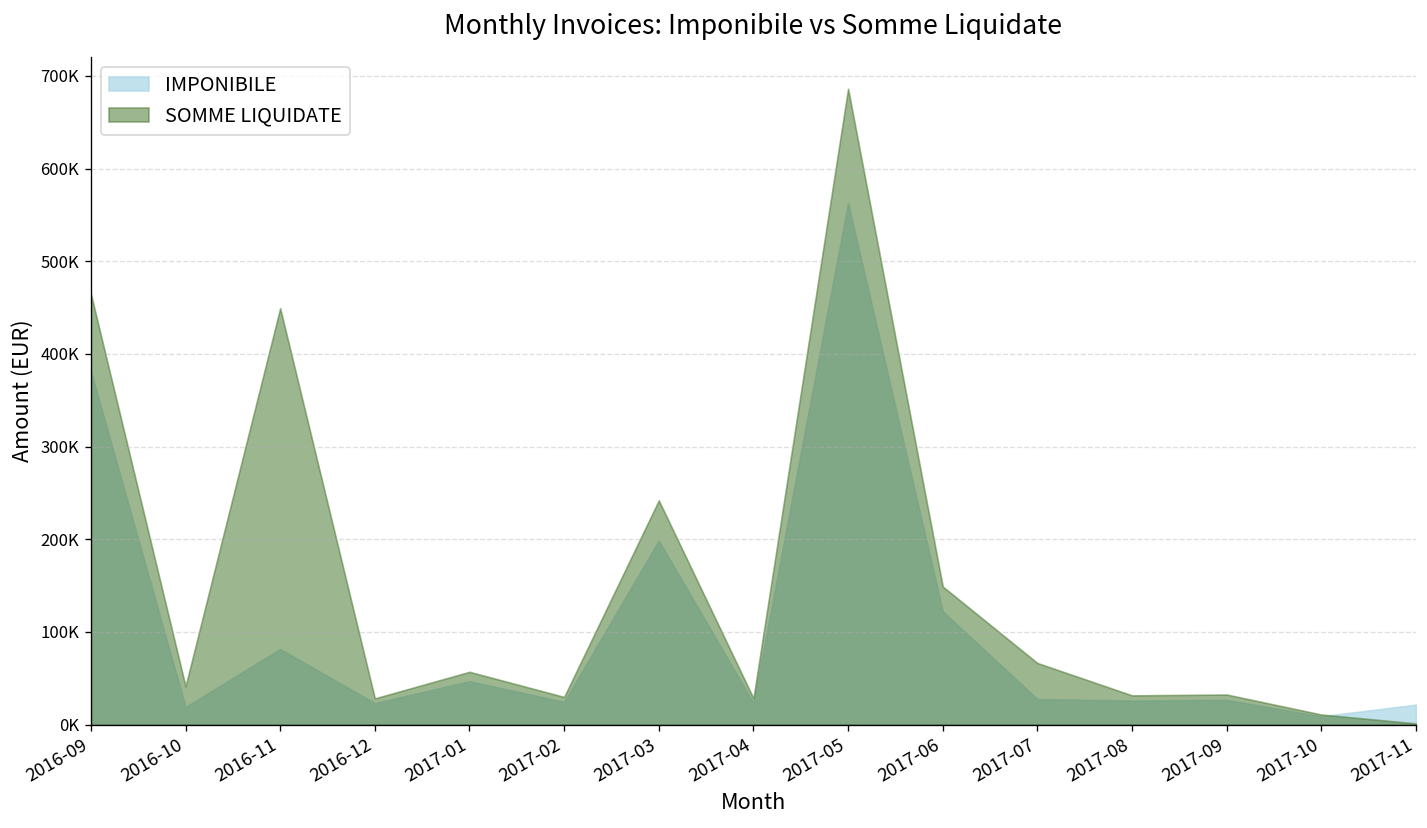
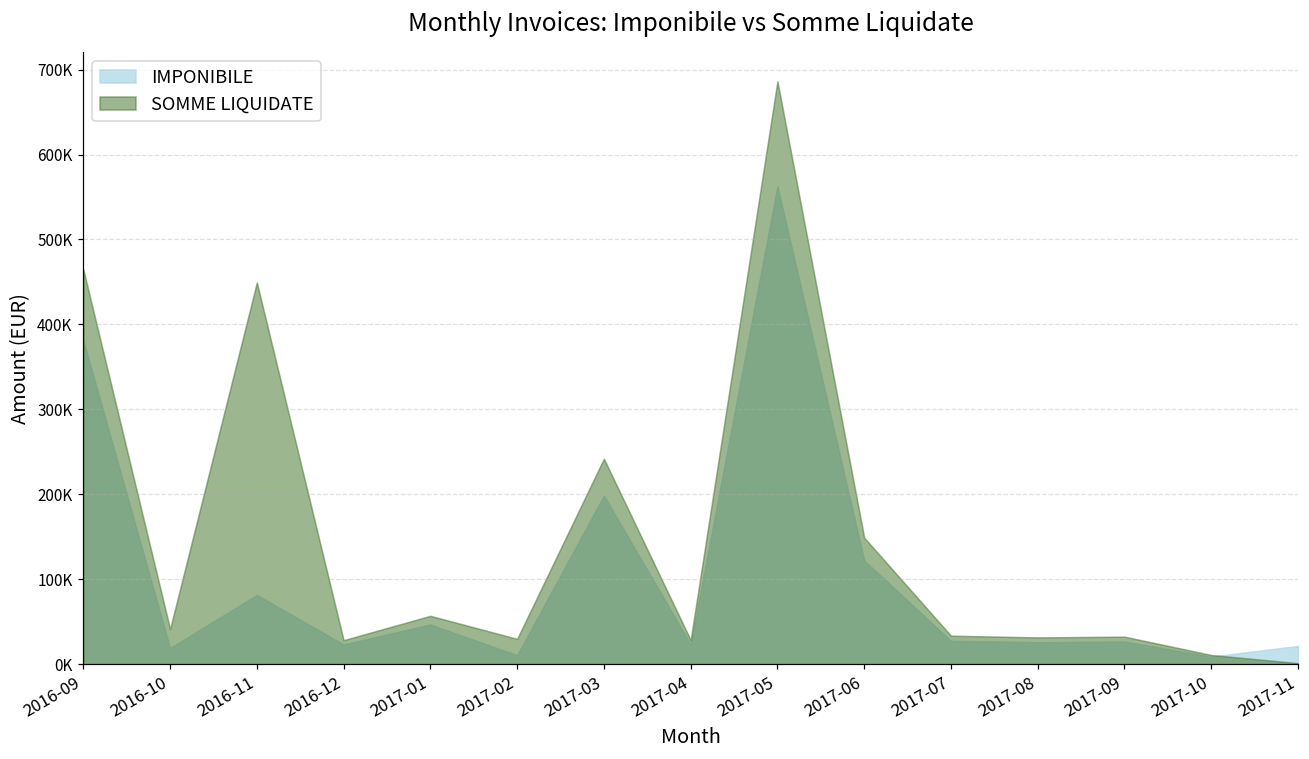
  {
    "IMPONIBILE": {
      "2016-09": 380000,
      "2016-10": 20000,
      "2016-11": 80000,
      "2016-12": 20000,
      "2017-01": 50000,
-     "2017-02": 20000,
+     "2017-02": 10000,
      "2017-03": 200000,
      "2017-04": 20000,
      "2017-05": 560000,
      "2017-06": 120000,
      "2017-07": 30000,
      "2017-08": 30000,
      "2017-09": 30000,
      "2017-11": 20000
    },
    "SOMME LIQUIDATE": {
      "2016-09": 460000,
      "2016-10": 40000,
      "2016-11": 450000,
      "2016-12": 30000,
      "2017-01": 60000,
      "2017-02": 30000,
      "2017-03": 240000,
      "2017-04": 30000,
      "2017-05": 690000,
      "2017-06": 150000,
-     "2017-07": 70000,
+     "2017-07": 30000,
      "2017-08": 30000,
      "2017-09": 30000
    }
  }
